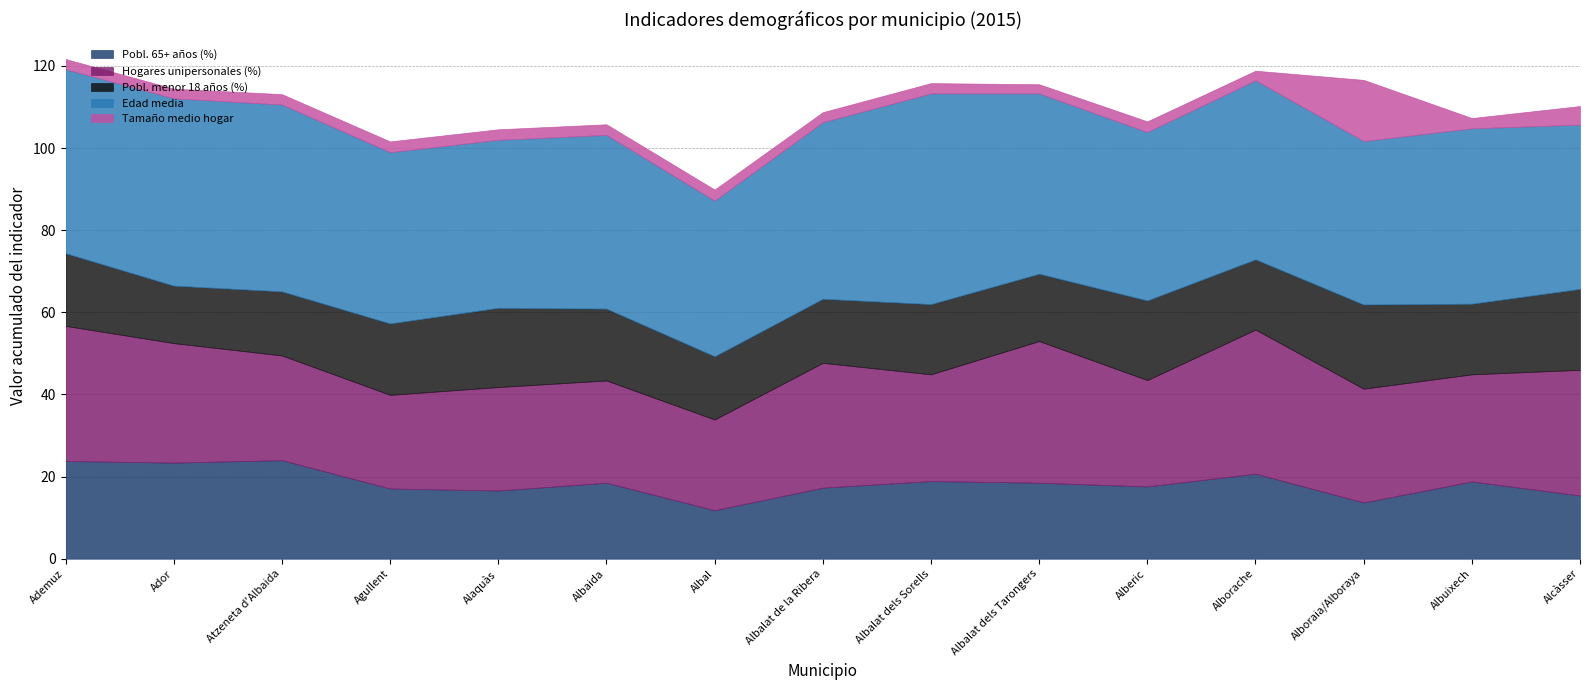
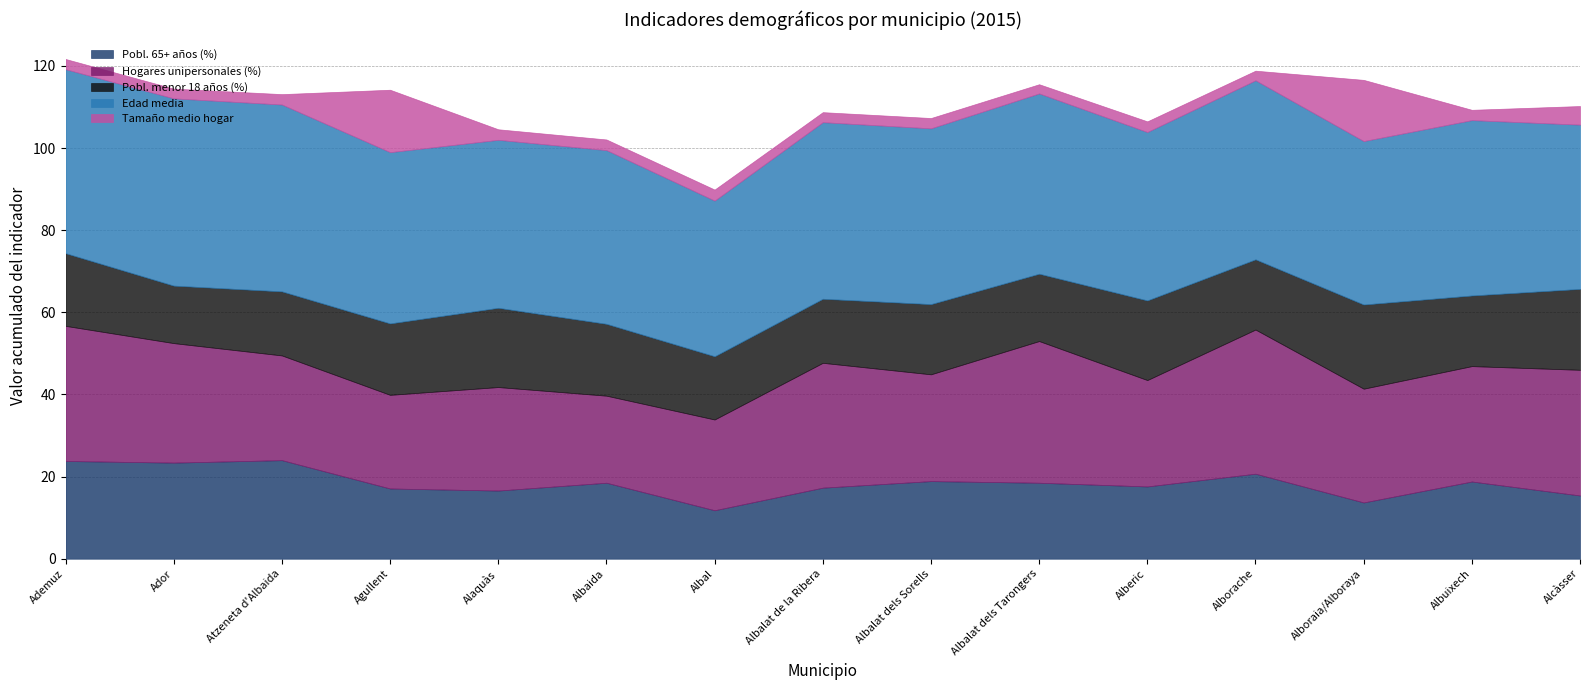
  {
    "Pobl. 65+ años (%)": {
      "Ademuz": 24,
      "Ador": 23,
      "Atzeneta d'Albaida": 24,
      "Agullent": 17,
      "Alaquàs": 17,
      "Albaida": 19,
      "Albal": 12,
      "Albalat de la Ribera": 17,
      "Albalat dels Sorells": 19,
      "Albalat dels Tarongers": 19,
      "Alberic": 18,
      "Alborache": 21,
      "Alboraia/Alboraya": 14,
      "Albuixech": 19,
      "Alcàsser": 15
    },
    "Hogares unipersonales (%)": {
      "Ademuz": 33,
      "Ador": 29,
      "Atzeneta d'Albaida": 26,
      "Agullent": 23,
      "Alaquàs": 25,
-     "Albaida": 25,
+     "Albaida": 21,
      "Albal": 22,
      "Albalat de la Ribera": 30,
      "Albalat dels Sorells": 26,
      "Albalat dels Tarongers": 35,
      "Alberic": 26,
      "Alborache": 35,
      "Alboraia/Alboraya": 28,
-     "Albuixech": 26,
+     "Albuixech": 28,
      "Alcàsser": 31
    },
    "Pobl. menor 18 años (%)": {
      "Ademuz": 18,
      "Ador": 14,
      "Atzeneta d'Albaida": 16,
      "Agullent": 17,
      "Alaquàs": 19,
      "Albaida": 18,
      "Albal": 15,
      "Albalat de la Ribera": 16,
      "Albalat dels Sorells": 17,
      "Albalat dels Tarongers": 16,
      "Alberic": 19,
      "Alborache": 17,
      "Alboraia/Alboraya": 21,
      "Albuixech": 17,
      "Alcàsser": 20
    },
    "Edad media": {
      "Ademuz": 45,
      "Ador": 46,
      "Atzeneta d'Albaida": 46,
      "Agullent": 42,
      "Alaquàs": 41,
      "Albaida": 42,
      "Albal": 38,
      "Albalat de la Ribera": 43,
-     "Albalat dels Sorells": 51,
+     "Albalat dels Sorells": 43,
      "Albalat dels Tarongers": 44,
      "Alberic": 41,
      "Alborache": 44,
      "Alboraia/Alboraya": 40,
      "Albuixech": 43,
      "Alcàsser": 40
    },
    "Tamaño medio hogar": {
      "Ademuz": 2,
      "Ador": 2,
      "Atzeneta d'Albaida": 3,
-     "Agullent": 3,
+     "Agullent": 15,
      "Alaquàs": 3,
      "Albaida": 3,
      "Albal": 3,
      "Albalat de la Ribera": 2,
      "Albalat dels Sorells": 3,
      "Albalat dels Tarongers": 2,
      "Alberic": 3,
      "Alborache": 2,
      "Alboraia/Alboraya": 15,
      "Albuixech": 3,
      "Alcàsser": 5
    }
  }
